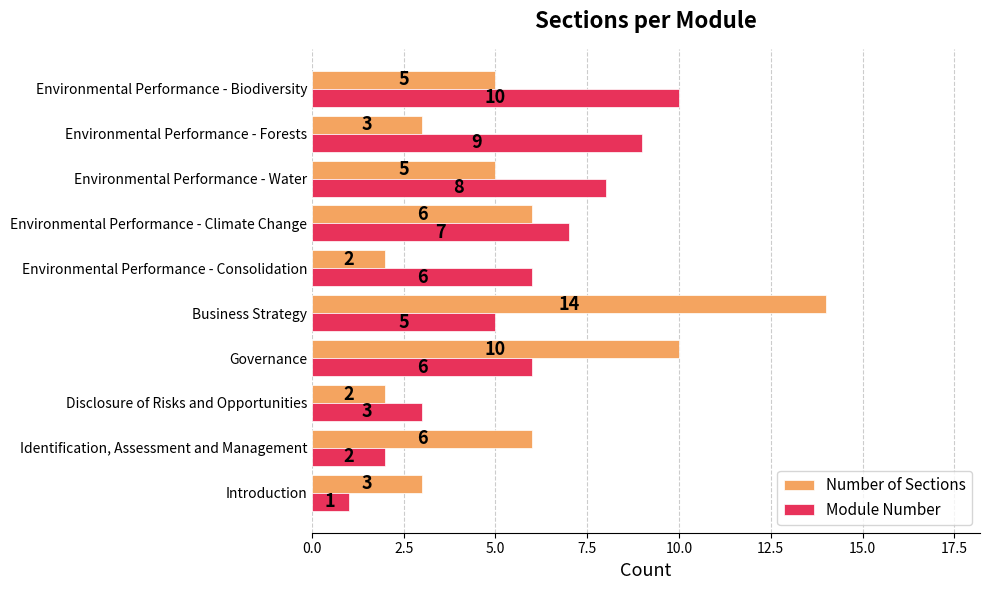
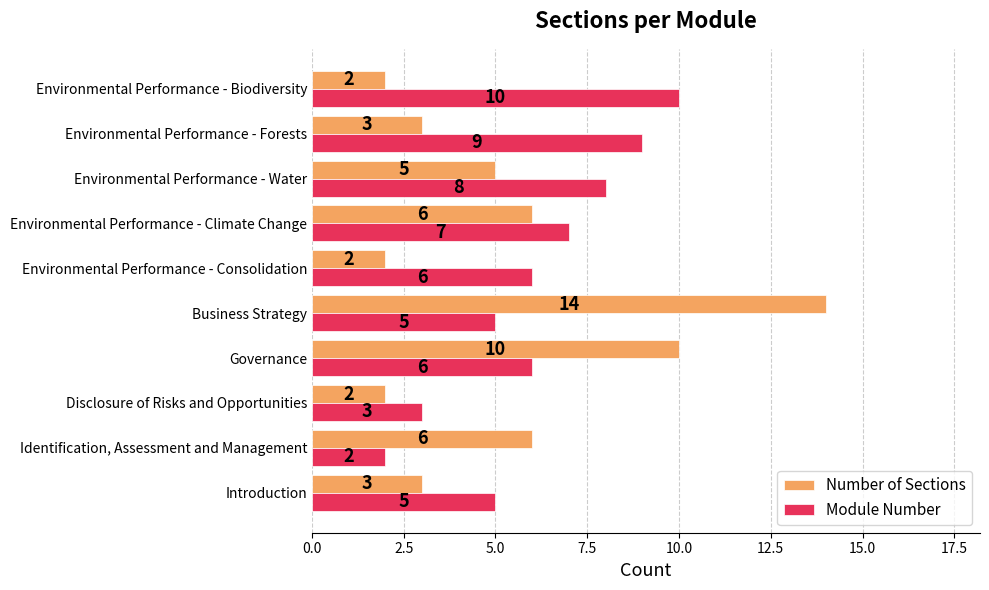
  {
    "Number of Sections": {
-     "Environmental Performance - Biodiversity": 5,
+     "Environmental Performance - Biodiversity": 2,
      "Environmental Performance - Forests": 3,
      "Environmental Performance - Water": 5,
      "Environmental Performance - Climate Change": 6,
      "Environmental Performance - Consolidation": 2,
      "Business Strategy": 14,
      "Governance": 10,
      "Disclosure of Risks and Opportunities": 2,
      "Identification, Assessment and Management": 6,
      "Introduction": 3
    },
    "Module Number": {
      "Environmental Performance - Biodiversity": 10,
      "Environmental Performance - Forests": 9,
      "Environmental Performance - Water": 8,
      "Environmental Performance - Climate Change": 7,
      "Environmental Performance - Consolidation": 6,
      "Business Strategy": 5,
      "Governance": 6,
      "Disclosure of Risks and Opportunities": 3,
      "Identification, Assessment and Management": 2,
-     "Introduction": 1
+     "Introduction": 5
    }
  }
